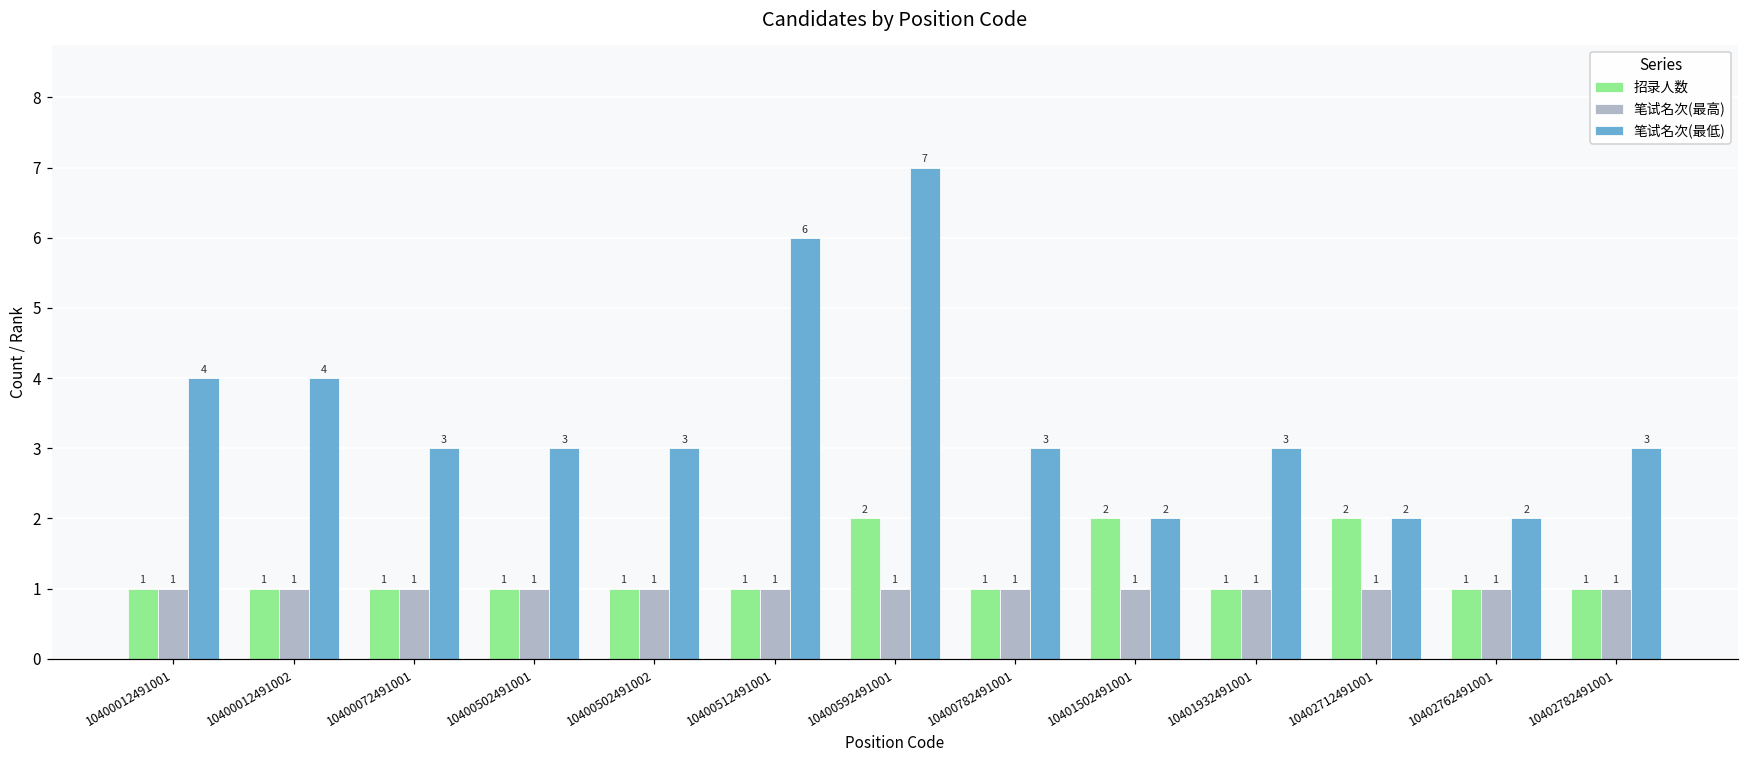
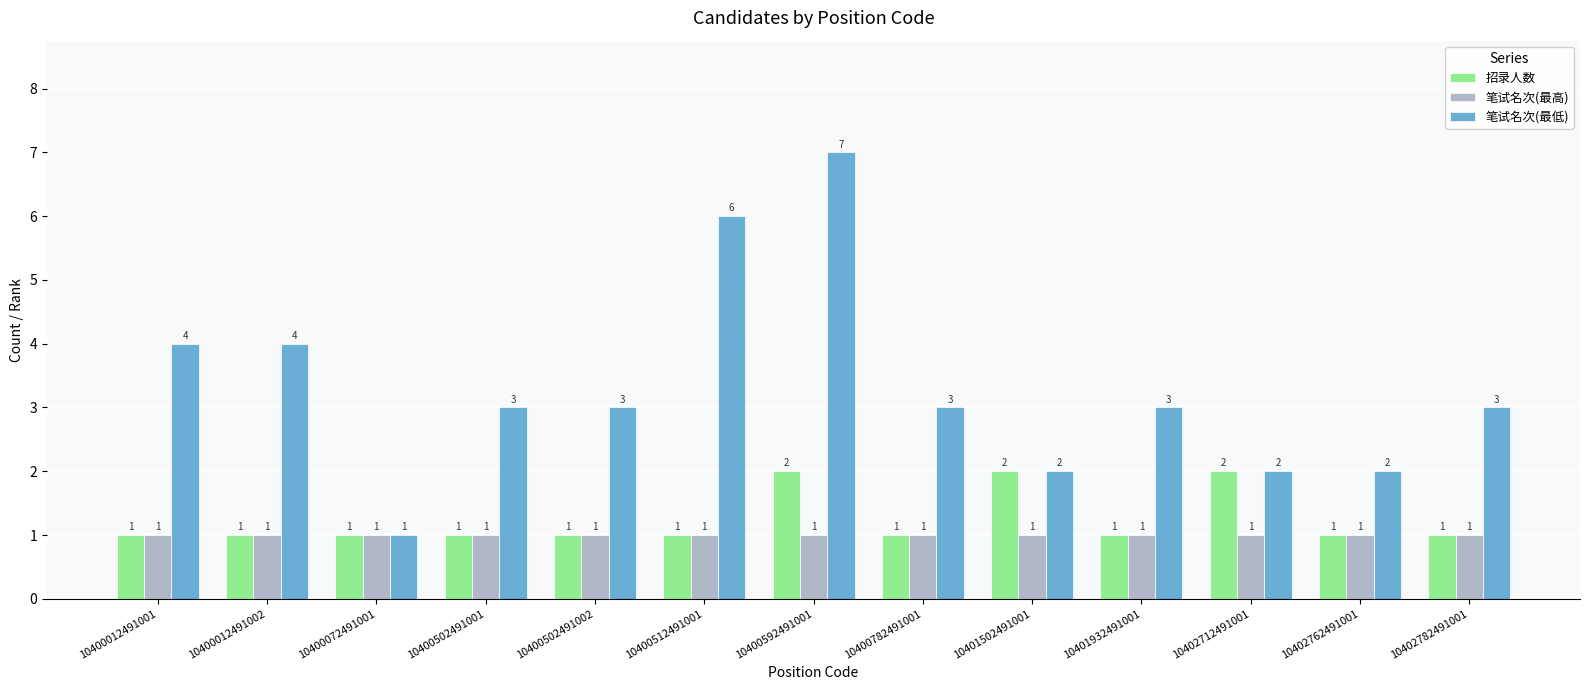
  {
    "招录人数": {
      "10400012491001": 1,
      "10400012491002": 1,
      "10400072491001": 1,
      "10400502491001": 1,
      "10400502491002": 1,
      "10400512491001": 1,
      "10400592491001": 2,
      "10400782491001": 1,
      "10401502491001": 2,
      "10401932491001": 1,
      "10402712491001": 2,
      "10402762491001": 1,
      "10402782491001": 1
    },
    "笔试名次(最高)": {
      "10400012491001": 1,
      "10400012491002": 1,
      "10400072491001": 1,
      "10400502491001": 1,
      "10400502491002": 1,
      "10400512491001": 1,
      "10400592491001": 1,
      "10400782491001": 1,
      "10401502491001": 1,
      "10401932491001": 1,
      "10402712491001": 1,
      "10402762491001": 1,
      "10402782491001": 1
    },
    "笔试名次(最低)": {
      "10400012491001": 4,
      "10400012491002": 4,
-     "10400072491001": 3,
+     "10400072491001": 1,
      "10400502491001": 3,
      "10400502491002": 3,
      "10400512491001": 6,
      "10400592491001": 7,
      "10400782491001": 3,
      "10401502491001": 2,
      "10401932491001": 3,
      "10402712491001": 2,
      "10402762491001": 2,
      "10402782491001": 3
    }
  }
